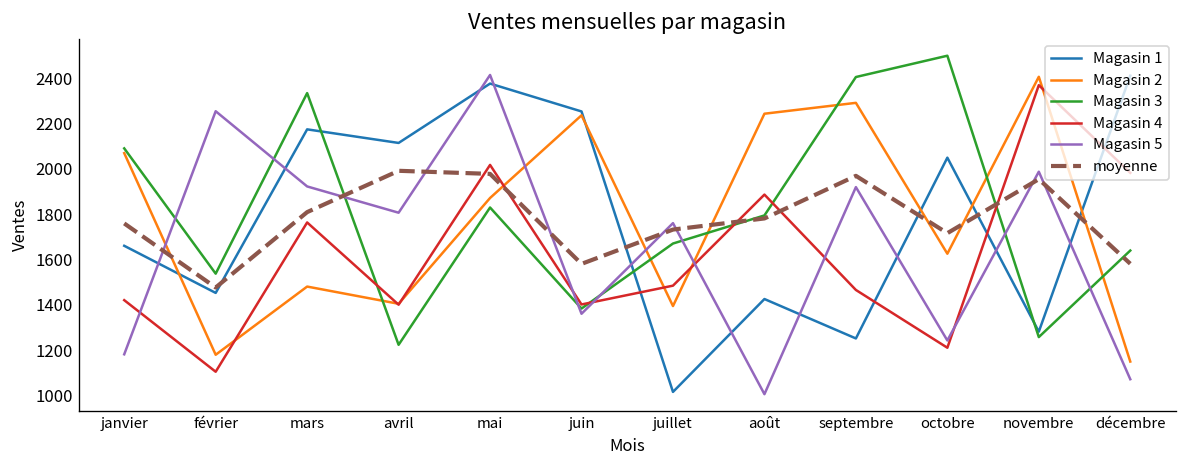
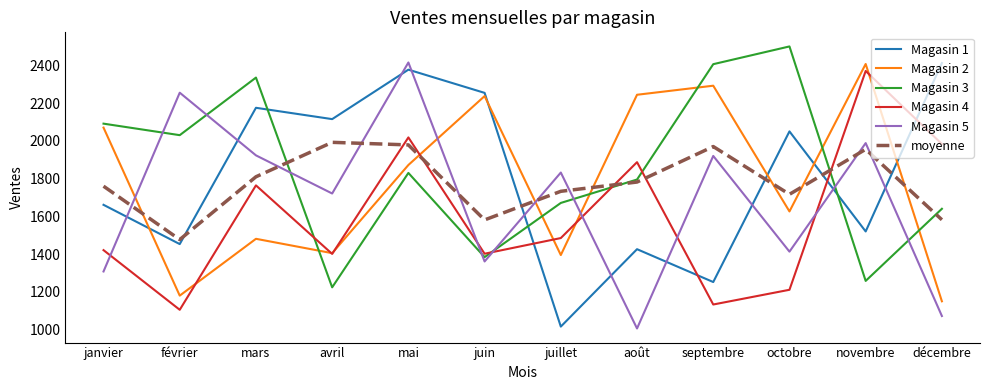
  {
    "Magasin 1": {
      "janvier": 1660,
      "février": 1450,
      "mars": 2180,
      "avril": 2120,
      "mai": 2380,
      "juin": 2250,
      "juillet": 1020,
      "août": 1430,
      "septembre": 1250,
      "octobre": 2050,
-     "novembre": 1280
+     "novembre": 1520
    },
    "Magasin 2": {
      "janvier": 2070,
      "février": 1180,
      "mars": 1480,
      "mai": 1870,
      "juin": 2240,
      "juillet": 1400,
      "août": 2240,
      "septembre": 2290,
      "octobre": 1630,
      "novembre": 2410,
      "décembre": 1150
    },
    "Magasin 3": {
      "janvier": 2090,
-     "février": 1540,
+     "février": 2030,
      "mars": 2340,
      "avril": 1220,
      "mai": 1830,
      "juin": 1380,
      "juillet": 1670,
      "septembre": 2410,
      "octobre": 2500,
      "novembre": 1260,
      "décembre": 1640
    },
    "Magasin 4": {
      "janvier": 1420,
      "février": 1110,
      "mars": 1760,
      "mai": 2020,
      "juin": 1400,
      "juillet": 1490,
      "août": 1890,
-     "septembre": 1470,
+     "septembre": 1130,
      "octobre": 1210,
      "novembre": 2370
    },
    "Magasin 5": {
-     "janvier": 1180,
+     "janvier": 1310,
      "février": 2260,
      "mars": 1920,
-     "avril": 1810,
+     "avril": 1720,
      "mai": 2420,
      "juin": 1360,
-     "juillet": 1760,
+     "juillet": 1830,
      "août": 1010,
      "septembre": 1920,
-     "octobre": 1240,
+     "octobre": 1410,
      "novembre": 1990,
      "décembre": 1070
    },
    "moyenne": {
      "janvier": 1760,
      "février": 1480,
      "mars": 1810,
      "avril": 1990,
      "mai": 1980,
      "juin": 1580,
      "juillet": 1730,
      "septembre": 1970,
      "octobre": 1720,
      "novembre": 1960,
      "décembre": 1580
    }
  }
